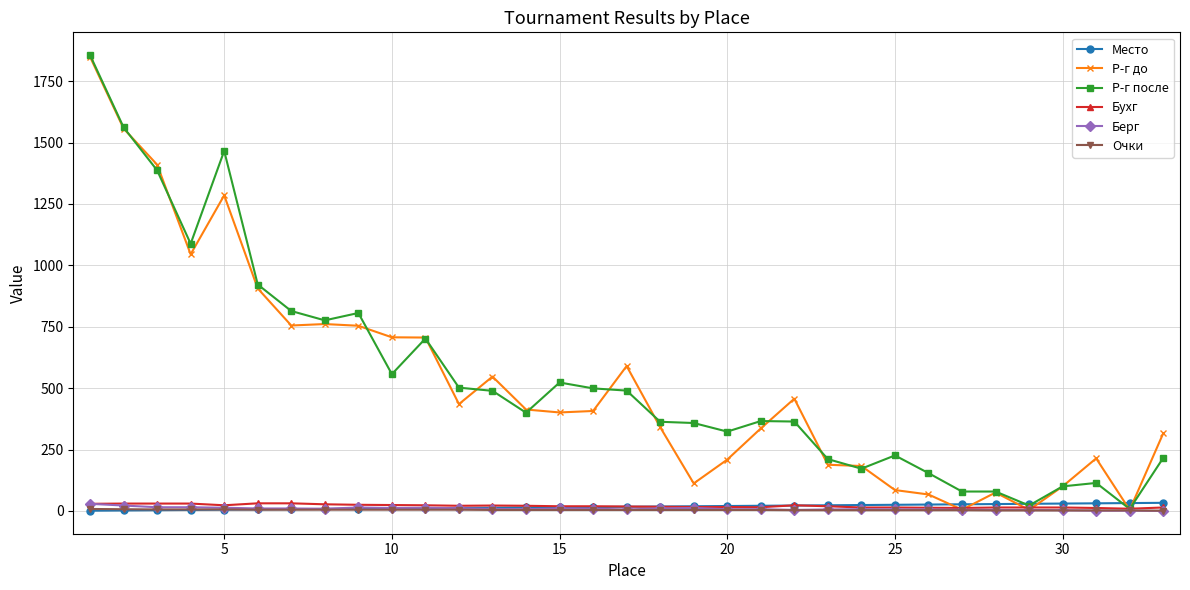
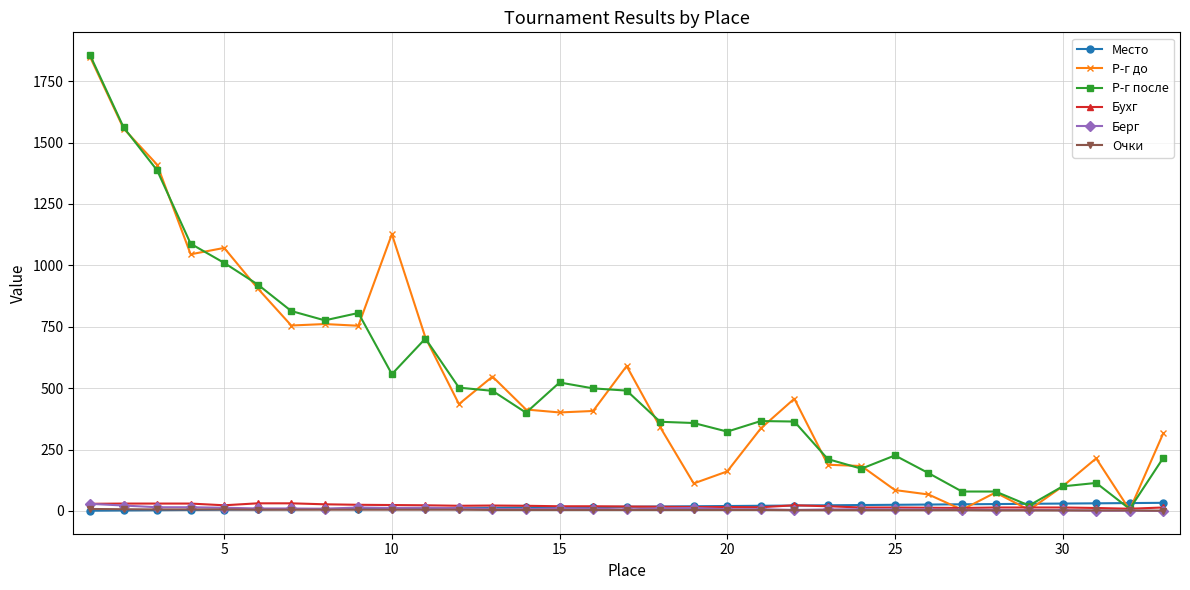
  {
    "Место": {
      "25": 30,
      "30": 30
    },
    "Р-г до": {
-     "5": 1290,
-     "10": 710,
+     "5": 1070,
+     "10": 1130,
      "15": 400,
-     "20": 210,
+     "20": 160,
      "25": 90
    },
    "Р-г после": {
-     "5": 1470,
+     "5": 1010,
      "10": 560,
      "15": 520,
      "20": 320,
      "25": 230
    },
    "Бухг": {
      "10": 20,
      "30": 10
    }
  }
